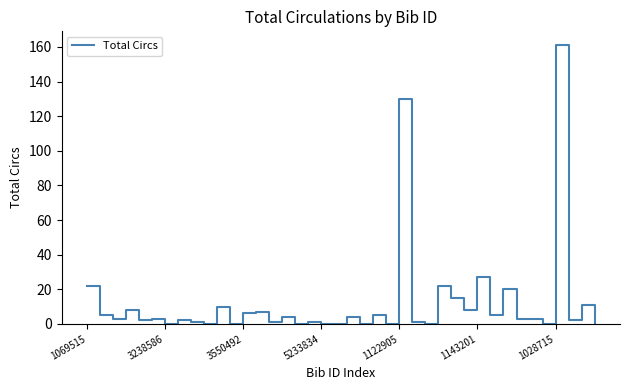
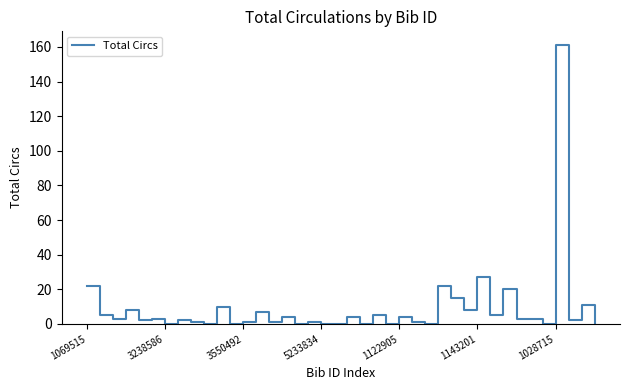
  {
    "1069515": 22,
    "3238586": 0,
-   "3550492": 6,
+   "3550492": 1,
    "5233834": 0,
-   "1122905": 130,
+   "1122905": 4,
    "1143201": 27,
    "1028715": 161
  }
